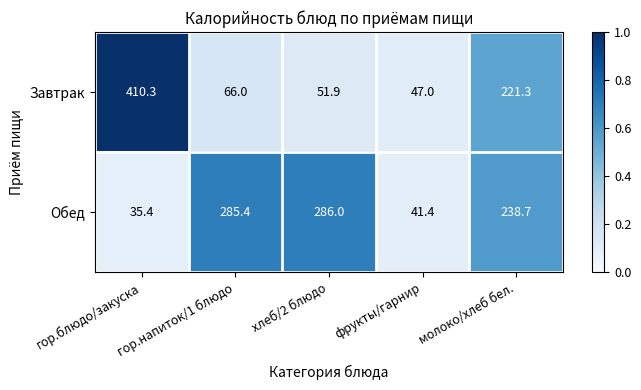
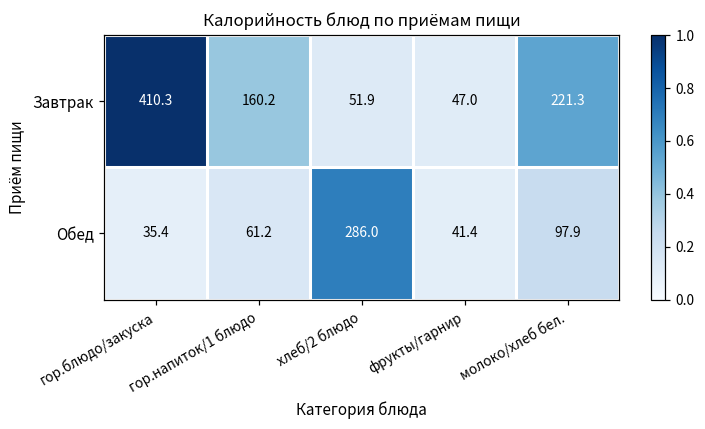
  {
    "Завтрак": {
      "гор.блюдо/закуска": 410.3,
-     "гор.напиток/1 блюдо": 66.0,
+     "гор.напиток/1 блюдо": 160.2,
      "хлеб/2 блюдо": 51.9,
      "фрукты/гарнир": 47.0,
      "молоко/хлеб бел.": 221.3
    },
    "Обед": {
      "гор.блюдо/закуска": 35.4,
-     "гор.напиток/1 блюдо": 285.4,
+     "гор.напиток/1 блюдо": 61.2,
      "хлеб/2 блюдо": 286.0,
      "фрукты/гарнир": 41.4,
-     "молоко/хлеб бел.": 238.7
+     "молоко/хлеб бел.": 97.9
    }
  }
